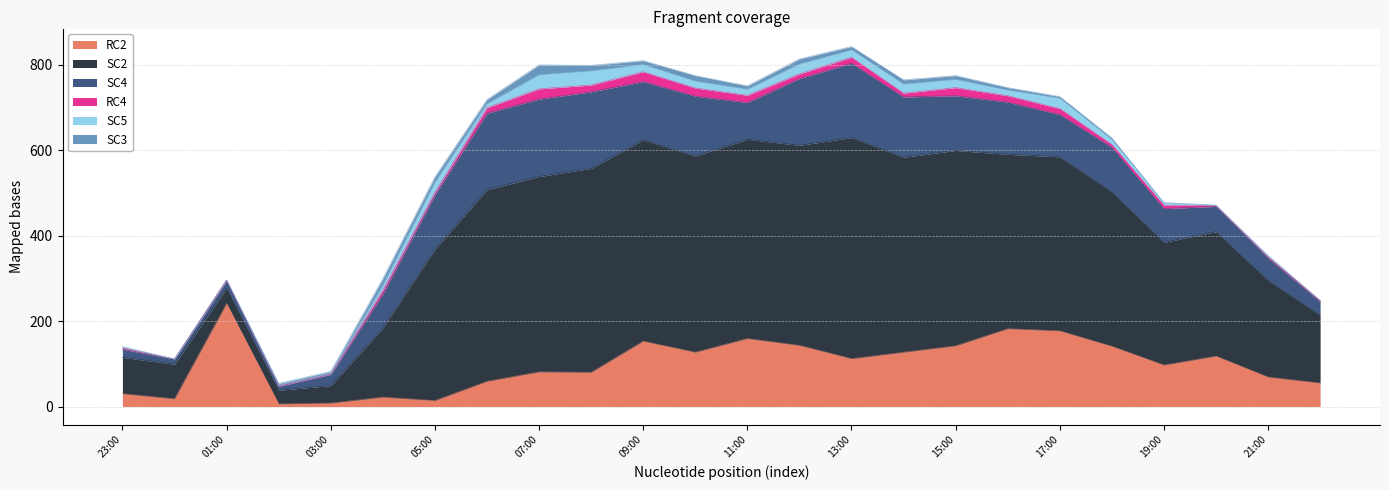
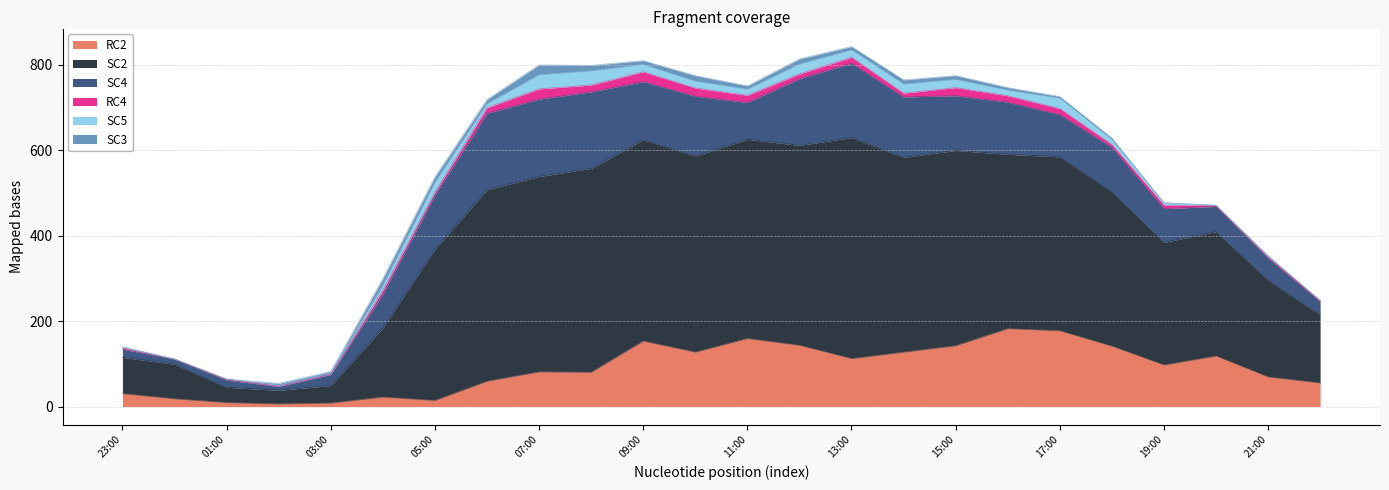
  {
    "RC2": {
      "23:00": 30,
-     "01:00": 240,
+     "01:00": 10,
      "03:00": 10,
      "05:00": 10,
      "07:00": 80,
      "09:00": 150,
      "11:00": 160,
      "13:00": 110,
      "15:00": 140,
      "17:00": 180,
      "19:00": 100,
      "21:00": 70
    },
    "SC2": {
      "23:00": 90,
      "01:00": 40,
      "03:00": 40,
      "05:00": 350,
      "07:00": 460,
      "09:00": 470,
      "11:00": 470,
      "13:00": 520,
      "15:00": 460,
      "17:00": 410,
      "19:00": 290,
      "21:00": 230
    },
    "SC4": {
      "05:00": 130,
      "07:00": 180,
      "09:00": 140,
      "11:00": 90,
      "13:00": 170,
      "15:00": 130,
      "17:00": 100,
      "19:00": 80
    },
    "RC4": {
      "05:00": 10,
      "07:00": 20,
      "09:00": 20,
      "11:00": 20,
      "13:00": 10,
      "15:00": 20,
      "17:00": 10
    },
    "SC5": {
      "05:00": 20,
      "07:00": 30,
      "09:00": 20,
      "11:00": 10,
      "13:00": 20,
      "15:00": 20
    },
    "SC3": {
      "05:00": 10,
      "07:00": 20,
      "09:00": 10,
      "11:00": 10,
      "13:00": 10,
      "15:00": 10
    }
  }
